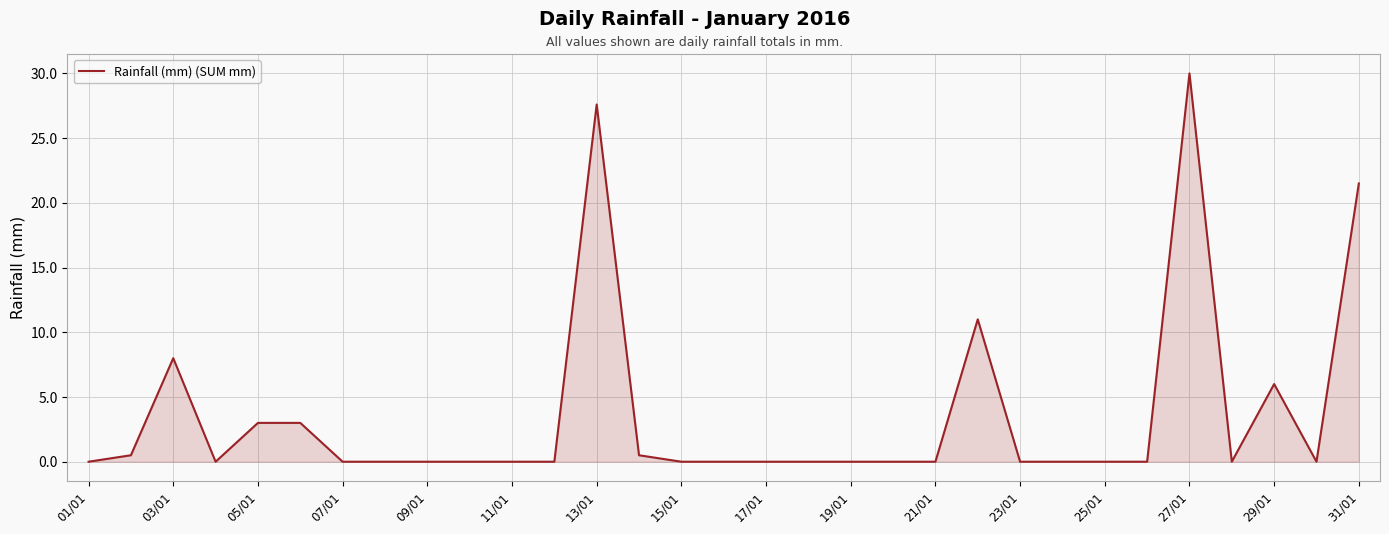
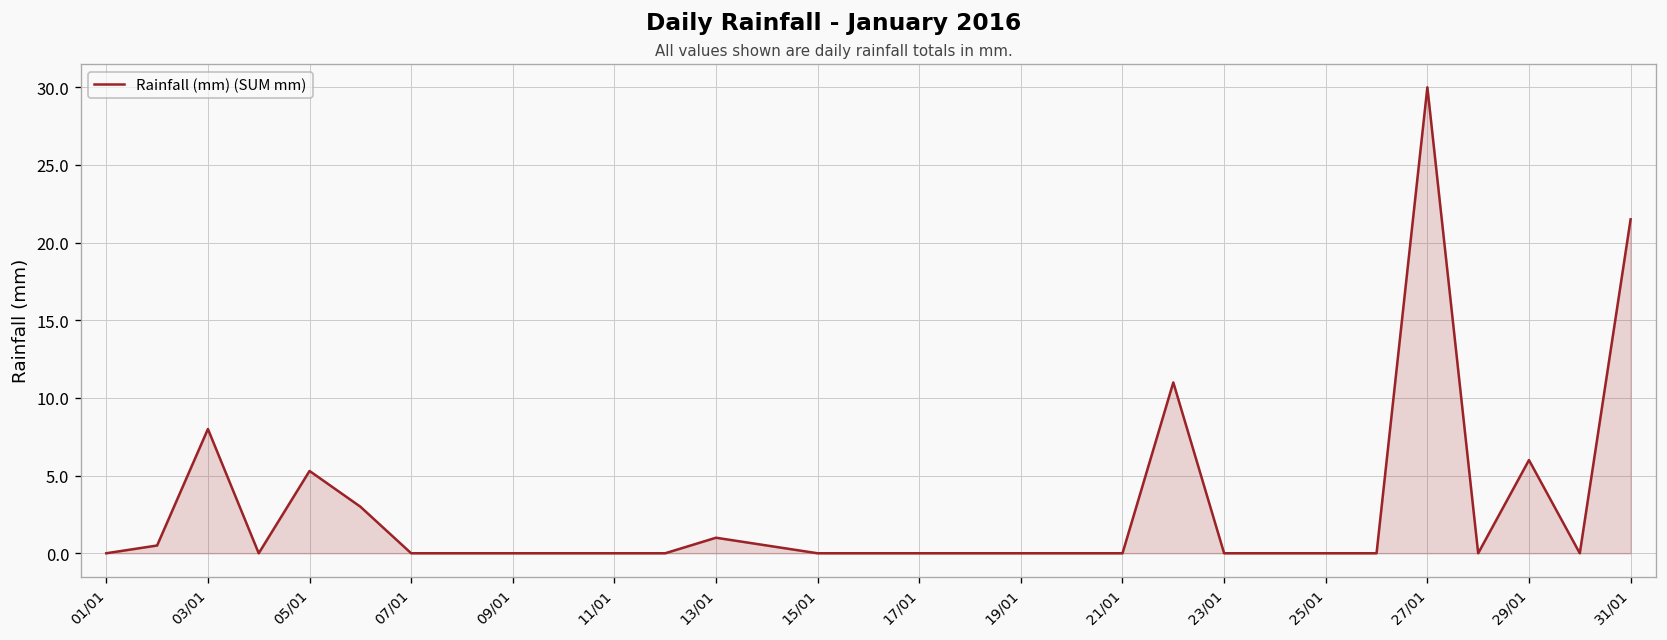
  {
    "01/01": 0.0,
    "03/01": 8.0,
-   "05/01": 3.0,
+   "05/01": 5.3,
    "07/01": 0.0,
    "09/01": 0.0,
    "11/01": 0.0,
-   "13/01": 27.6,
+   "13/01": 1.0,
    "15/01": 0.0,
    "17/01": 0.0,
    "19/01": 0.0,
    "21/01": 0.0,
    "23/01": 0.0,
    "25/01": 0.0,
    "27/01": 30.0,
    "29/01": 6.0,
    "31/01": 21.5
  }
